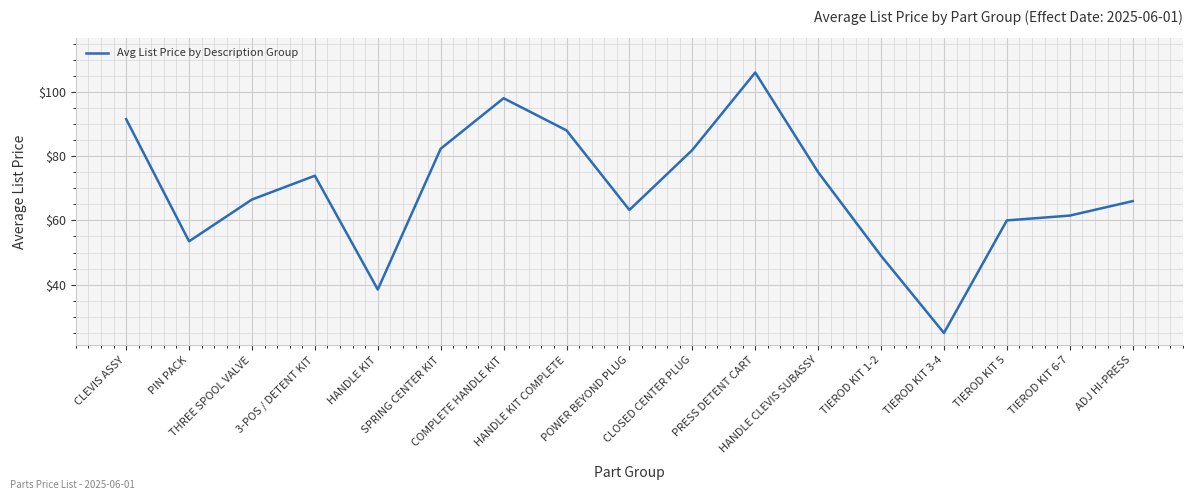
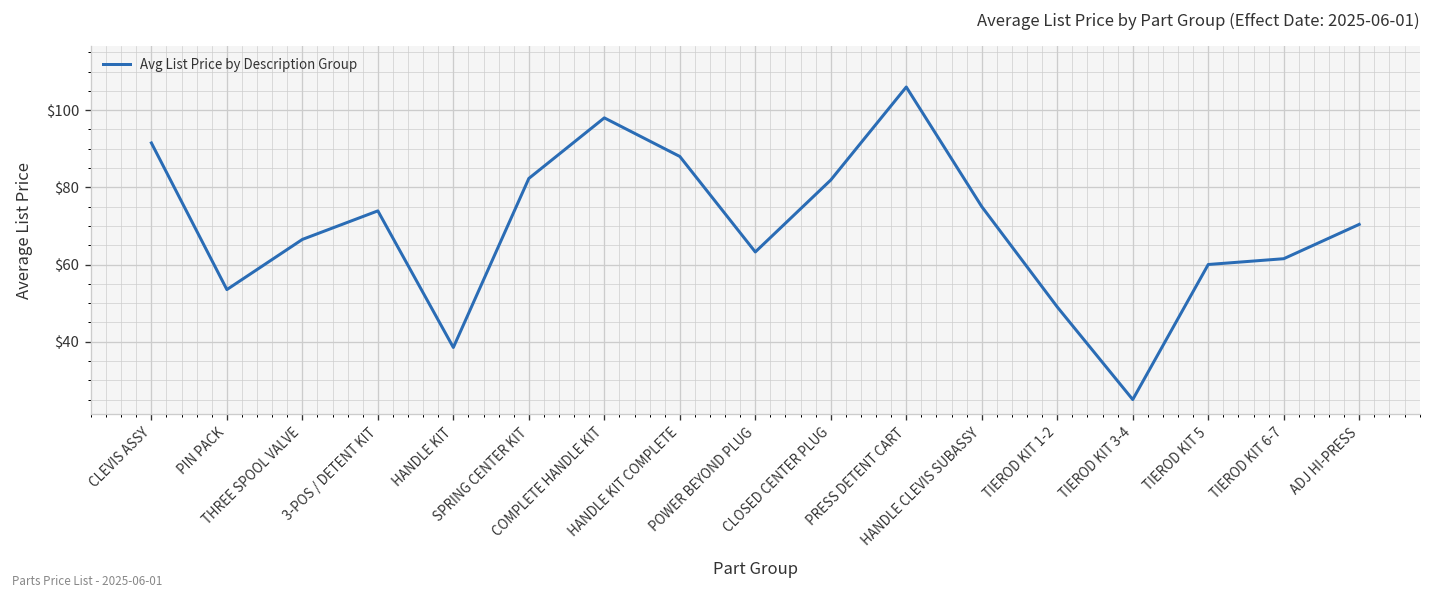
  {
    "CLEVIS ASSY": "$92",
    "PIN PACK": "$54",
    "THREE SPOOL VALVE": "$67",
    "3-POS / DETENT KIT": "$74",
    "HANDLE KIT": "$39",
    "SPRING CENTER KIT": "$82",
    "COMPLETE HANDLE KIT": "$98",
    "HANDLE KIT COMPLETE": "$88",
    "POWER BEYOND PLUG": "$63",
    "CLOSED CENTER PLUG": "$82",
    "PRESS DETENT CART": "$106",
    "HANDLE CLEVIS SUBASSY": "$75",
    "TIEROD KIT 1-2": "$49",
    "TIEROD KIT 3-4": "$25",
    "TIEROD KIT 5": "$60",
    "TIEROD KIT 6-7": "$62",
-   "ADJ HI-PRESS": "$66"
+   "ADJ HI-PRESS": "$70"
  }
